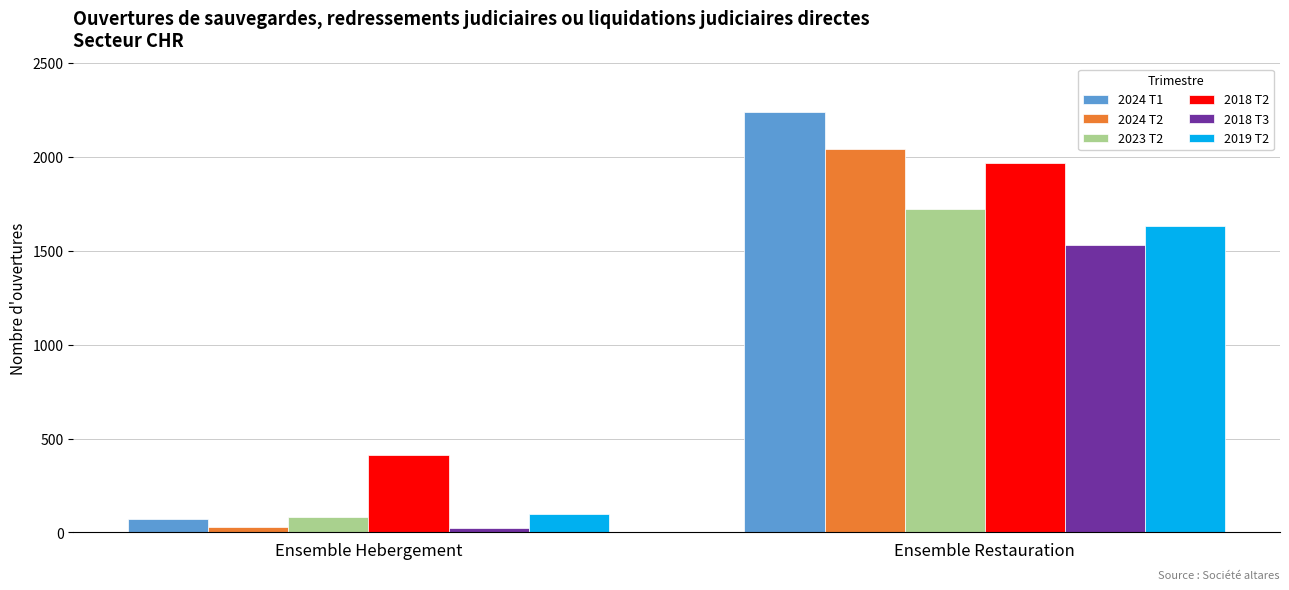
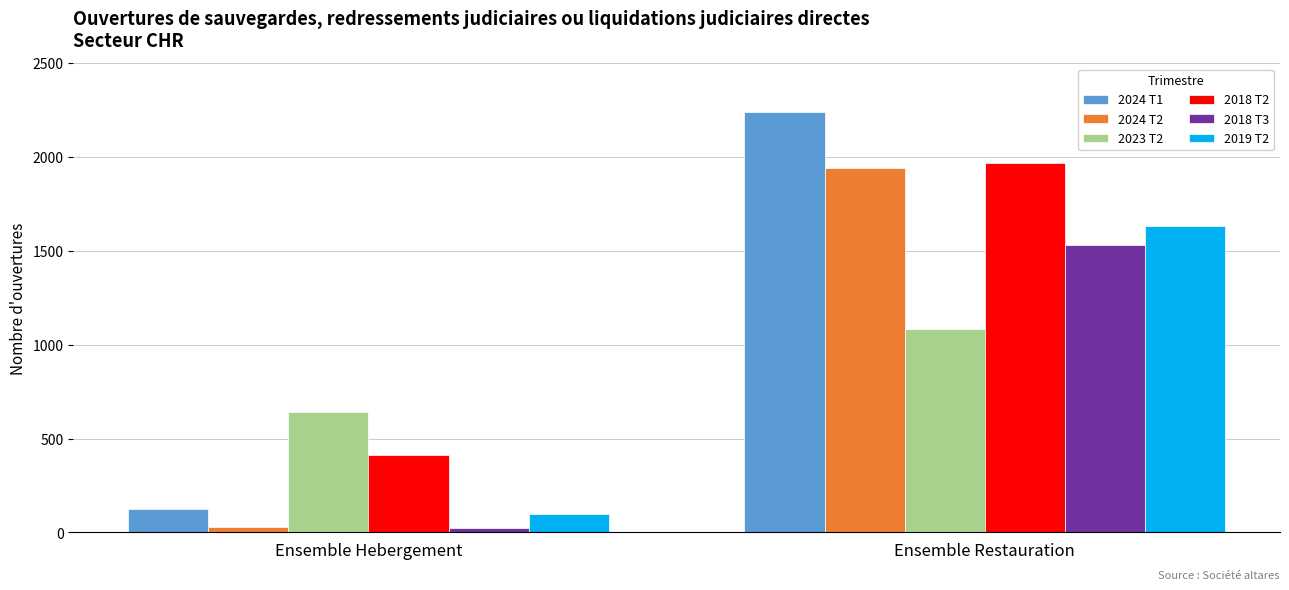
  {
    "2024 T1": {
-     "Ensemble Hebergement": 70,
+     "Ensemble Hebergement": 120,
      "Ensemble Restauration": 2240
    },
    "2024 T2": {
      "Ensemble Hebergement": 30,
-     "Ensemble Restauration": 2050
+     "Ensemble Restauration": 1940
    },
    "2023 T2": {
-     "Ensemble Hebergement": 80,
-     "Ensemble Restauration": 1720
+     "Ensemble Hebergement": 640,
+     "Ensemble Restauration": 1080
    },
    "2018 T2": {
      "Ensemble Hebergement": 410,
      "Ensemble Restauration": 1970
    },
    "2018 T3": {
      "Ensemble Hebergement": 20,
      "Ensemble Restauration": 1530
    },
    "2019 T2": {
      "Ensemble Hebergement": 100,
      "Ensemble Restauration": 1630
    }
  }
